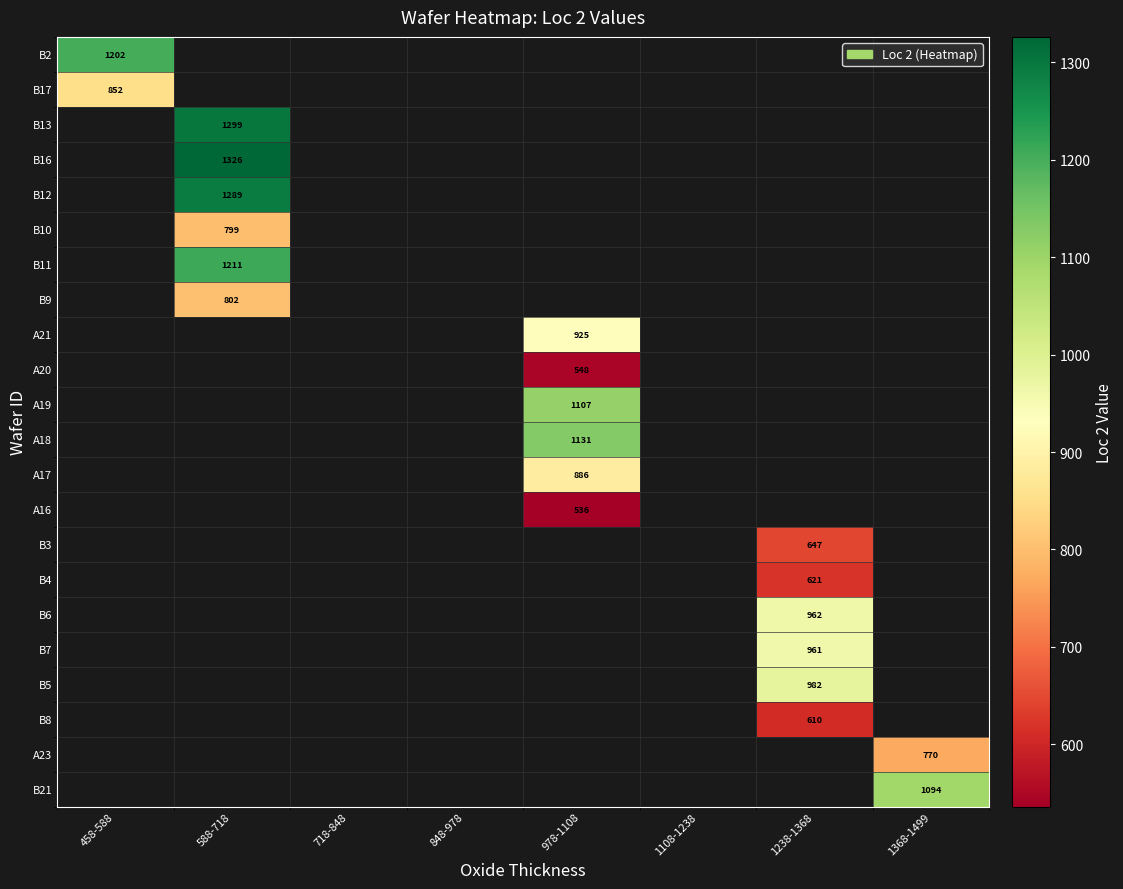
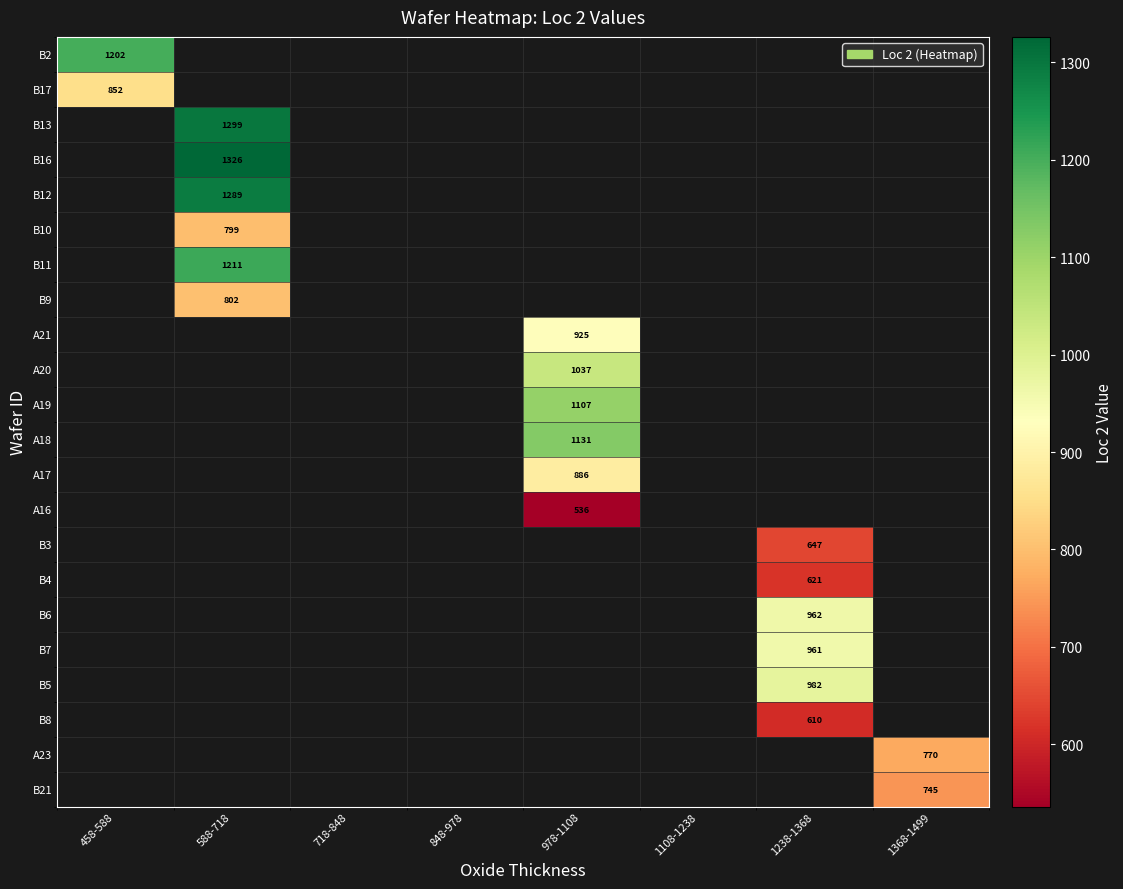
  {
    "B2": {
      "458-588": 1202
    },
    "B17": {
      "458-588": 852
    },
    "B13": {
      "588-718": 1299
    },
    "B16": {
      "588-718": 1326
    },
    "B12": {
      "588-718": 1289
    },
    "B10": {
      "588-718": 799
    },
    "B11": {
      "588-718": 1211
    },
    "B9": {
      "588-718": 802
    },
    "A21": {
      "978-1108": 925
    },
    "A20": {
-     "978-1108": 548
+     "978-1108": 1037
    },
    "A19": {
      "978-1108": 1107
    },
    "A18": {
      "978-1108": 1131
    },
    "A17": {
      "978-1108": 886
    },
    "A16": {
      "978-1108": 536
    },
    "B3": {
      "1238-1368": 647
    },
    "B4": {
      "1238-1368": 621
    },
    "B6": {
      "1238-1368": 962
    },
    "B7": {
      "1238-1368": 961
    },
    "B5": {
      "1238-1368": 982
    },
    "B8": {
      "1238-1368": 610
    },
    "A23": {
      "1368-1499": 770
    },
    "B21": {
-     "1368-1499": 1094
+     "1368-1499": 745
    }
  }
